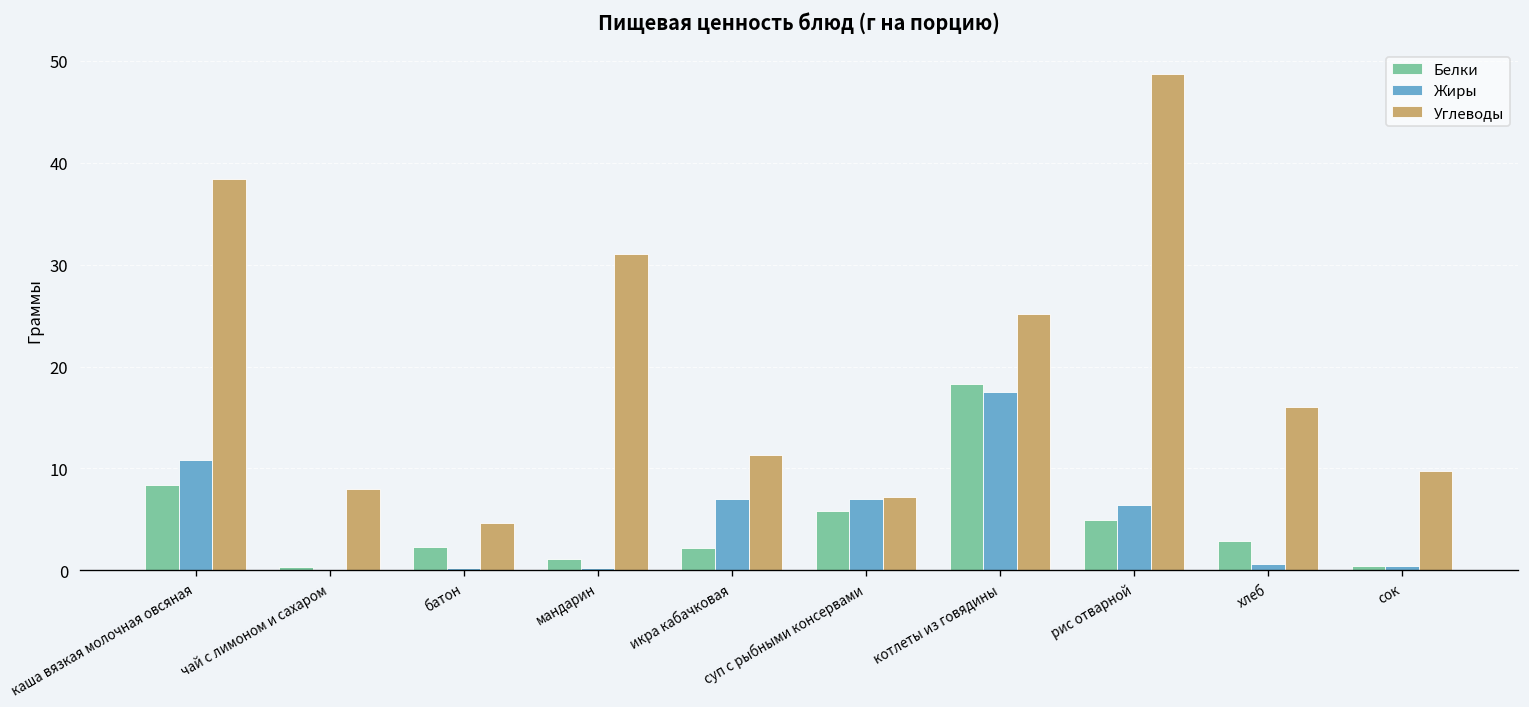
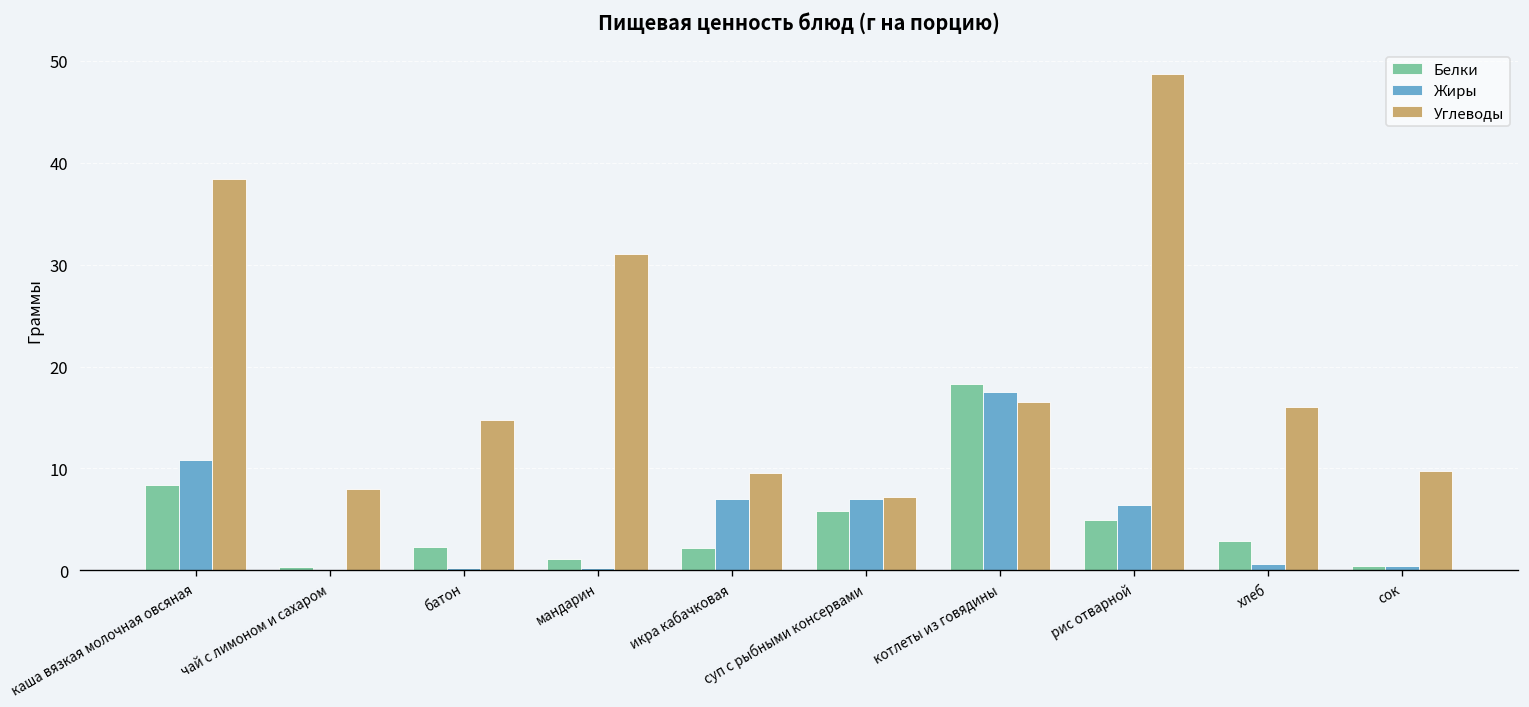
  {
    "Углеводы": {
      "каша вязкая молочная овсяная": 38,
      "чай с лимоном и сахаром": 8,
-     "батон": 5,
+     "батон": 15,
      "мандарин": 31,
-     "икра кабачковая": 11,
+     "икра кабачковая": 10,
      "суп с рыбными консервами": 7,
-     "котлеты из говядины": 25,
+     "котлеты из говядины": 17,
      "рис отварной": 49,
      "хлеб": 16,
      "сок": 10
    }
  }
